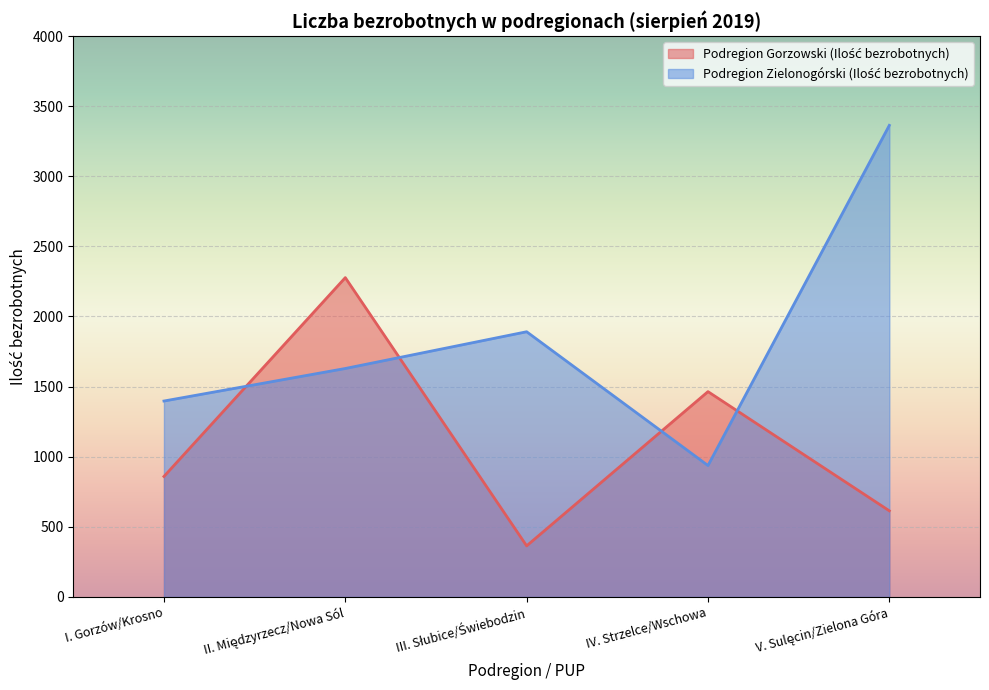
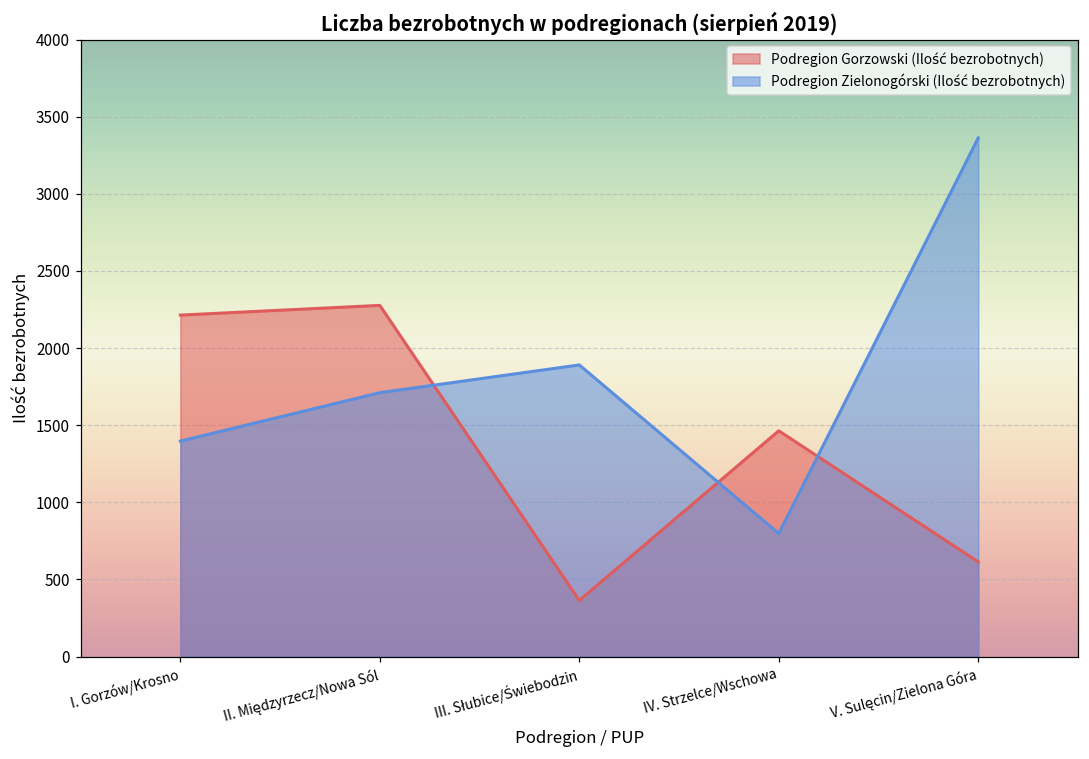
  {
    "Podregion Gorzowski (Ilość bezrobotnych)": {
-     "I. Gorzów/Krosno": 860,
+     "I. Gorzów/Krosno": 2210,
      "II. Międzyrzecz/Nowa Sól": 2280,
      "III. Słubice/Świebodzin": 360,
      "IV. Strzelce/Wschowa": 1460,
      "V. Sulęcin/Zielona Góra": 610
    },
    "Podregion Zielonogórski (Ilość bezrobotnych)": {
      "I. Gorzów/Krosno": 1400,
-     "II. Międzyrzecz/Nowa Sól": 1630,
+     "II. Międzyrzecz/Nowa Sól": 1710,
      "III. Słubice/Świebodzin": 1890,
-     "IV. Strzelce/Wschowa": 940,
+     "IV. Strzelce/Wschowa": 800,
      "V. Sulęcin/Zielona Góra": 3360
    }
  }
